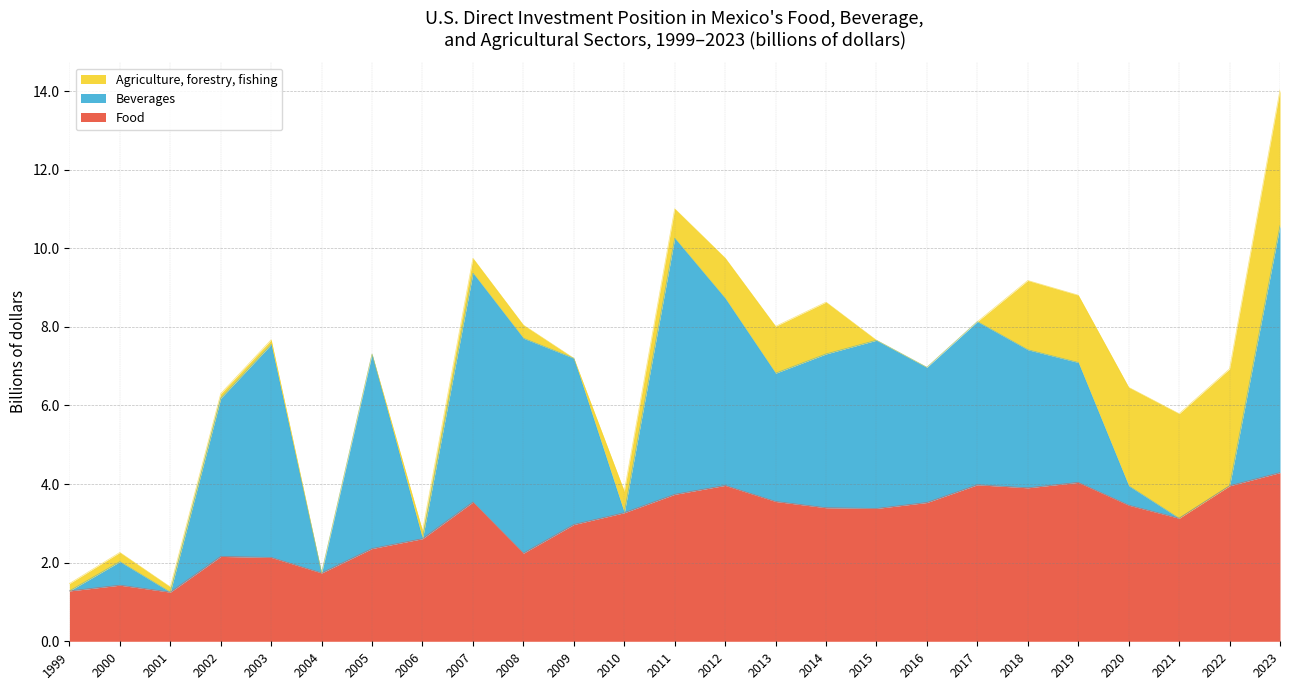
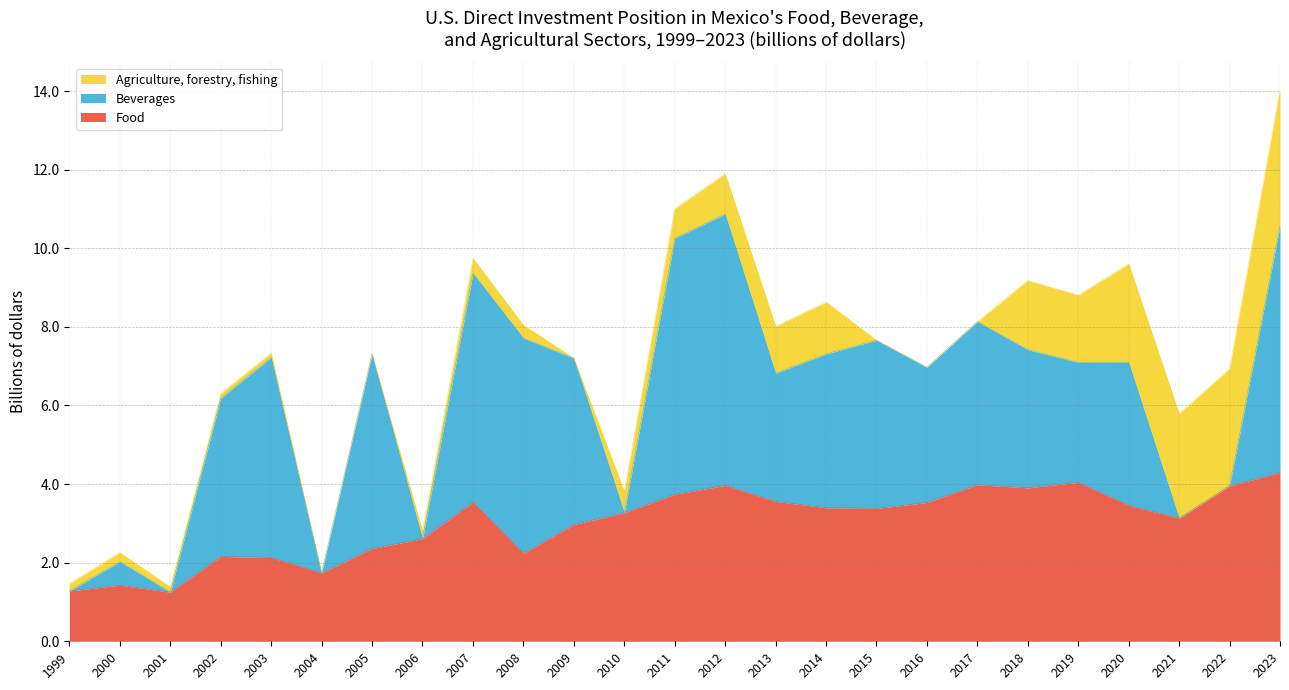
  {
    "Food": {
      "2000": 1.4,
      "2002": 2.2,
      "2003": 2.1,
      "2005": 2.4,
      "2007": 3.5,
      "2008": 2.2,
      "2009": 3.0,
      "2011": 3.7,
      "2012": 4.0,
      "2013": 3.6,
      "2014": 3.4,
      "2015": 3.4,
      "2016": 3.5,
      "2017": 4.0,
      "2018": 3.9,
      "2019": 4.0,
      "2020": 3.5,
      "2023": 4.3
    },
    "Beverages": {
      "2000": 0.6,
      "2002": 4.0,
-     "2003": 5.4,
+     "2003": 5.1,
      "2007": 5.8,
      "2008": 5.5,
      "2011": 6.5,
-     "2012": 4.8,
+     "2012": 6.9,
      "2013": 3.3,
      "2014": 3.9,
      "2018": 3.5,
      "2019": 3.1,
-     "2020": 0.5,
+     "2020": 3.6,
      "2023": 6.3
    },
    "Agriculture, forestry, fishing": {
      "1999": 0.2,
      "2000": 0.2,
      "2001": 0.1,
      "2002": 0.1,
      "2003": 0.1,
      "2006": 0.2,
      "2007": 0.4,
      "2008": 0.3,
      "2010": 0.5,
      "2011": 0.8,
      "2012": 1.0,
      "2013": 1.2,
      "2014": 1.3,
      "2018": 1.8,
      "2019": 1.7,
      "2020": 2.5,
      "2021": 2.7,
      "2022": 3.0,
      "2023": 3.5
    }
  }
